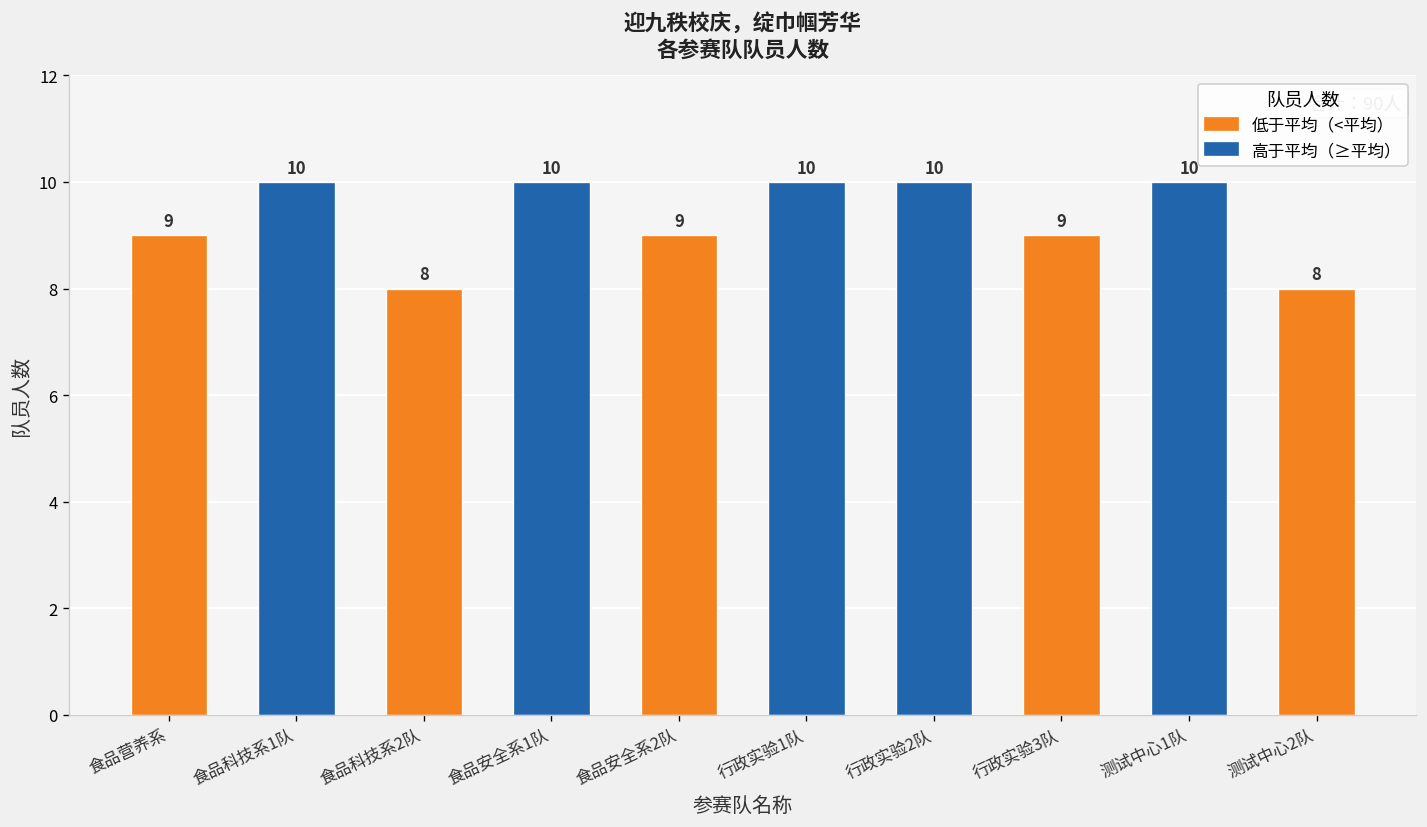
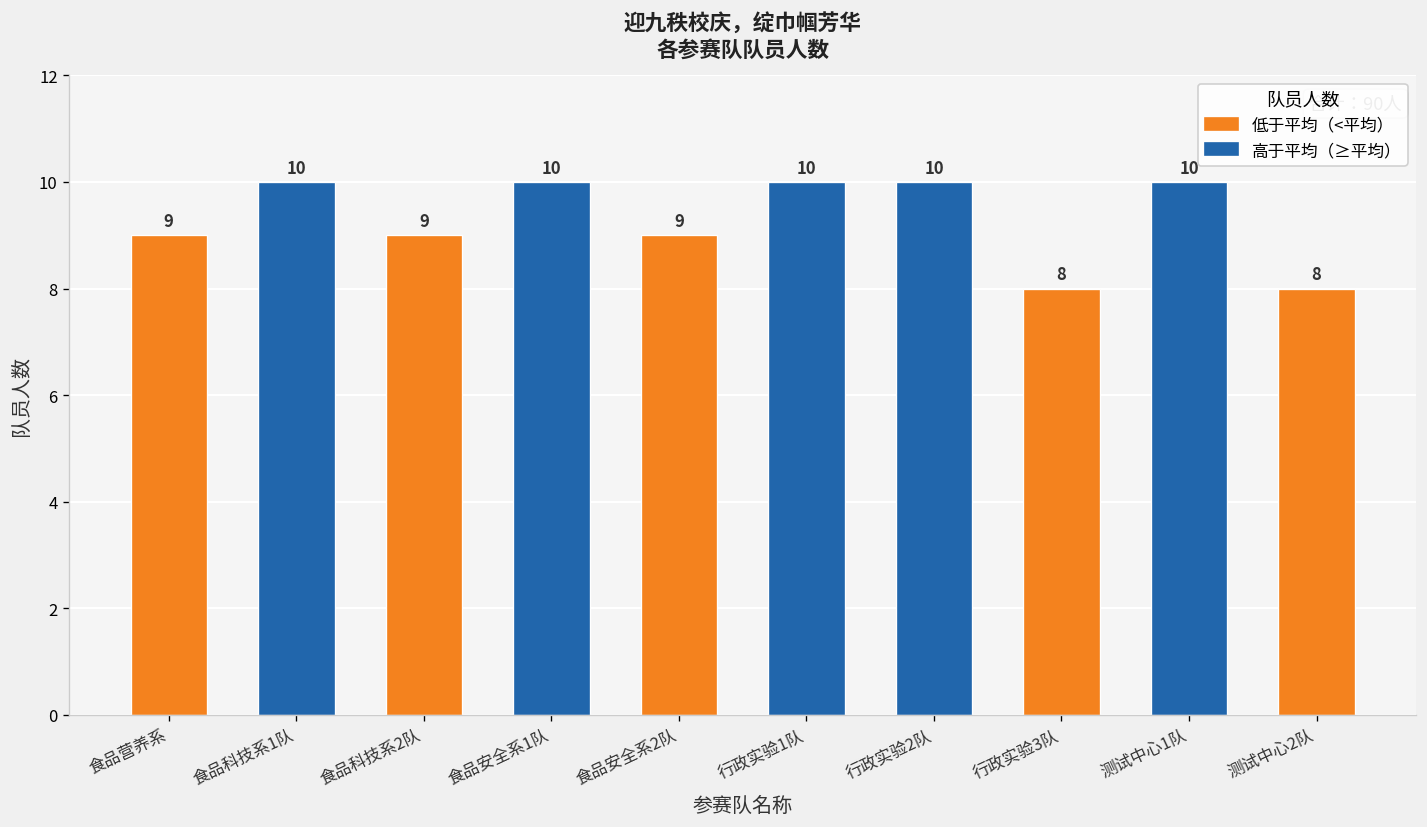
  {
    "食品营养系": 9,
    "食品科技系1队": 10,
-   "食品科技系2队": 8,
+   "食品科技系2队": 9,
    "食品安全系1队": 10,
    "食品安全系2队": 9,
    "行政实验1队": 10,
    "行政实验2队": 10,
-   "行政实验3队": 9,
+   "行政实验3队": 8,
    "测试中心2队": 8
  }
